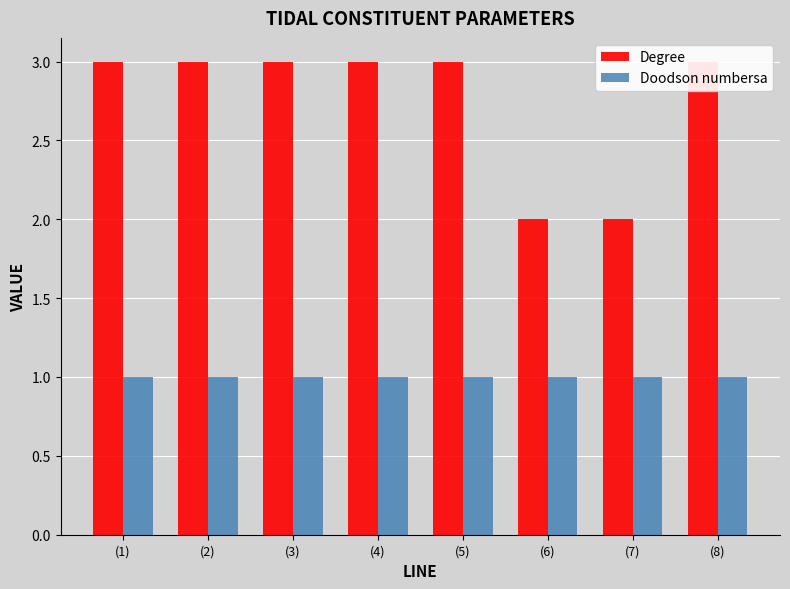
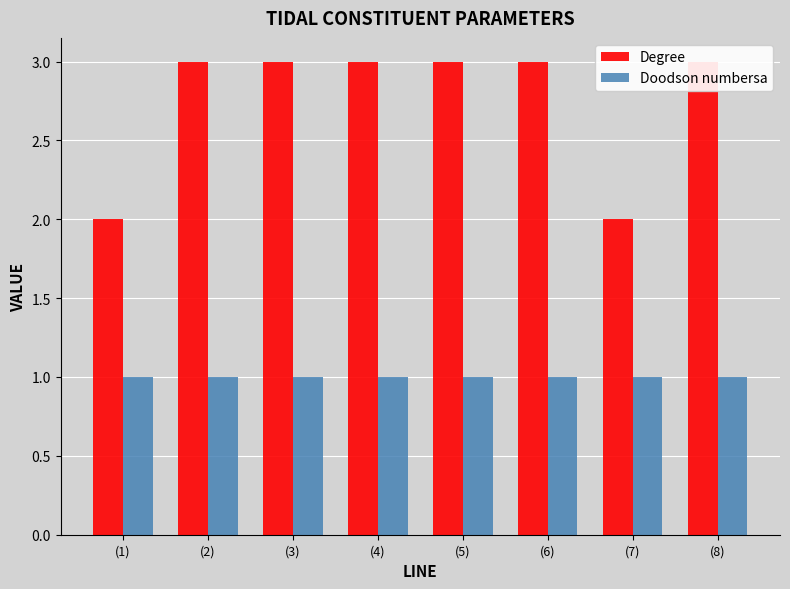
  {
    "Degree": {
-     "(1)": 3,
+     "(1)": 2,
      "(2)": 3,
      "(3)": 3,
      "(4)": 3,
      "(5)": 3,
-     "(6)": 2,
+     "(6)": 3,
      "(7)": 2
    },
    "Doodson numbersa": {
      "(1)": 1,
      "(2)": 1,
      "(3)": 1,
      "(4)": 1,
      "(5)": 1,
      "(6)": 1,
      "(7)": 1,
      "(8)": 1
    }
  }
